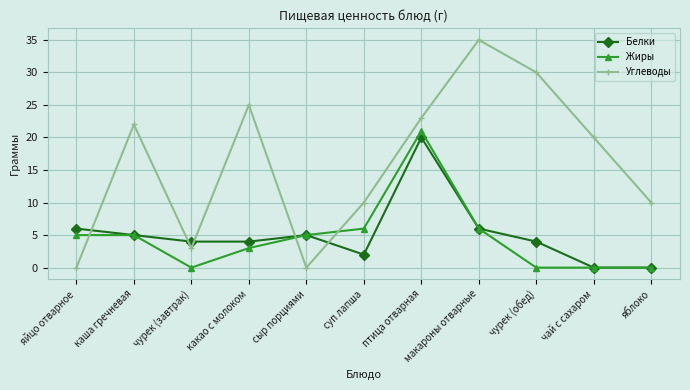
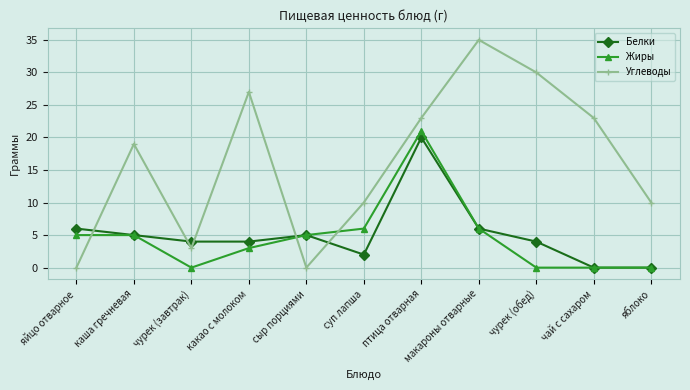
  {
    "Углеводы": {
      "яйцо отварное": 0,
-     "каша гречневая": 22,
+     "каша гречневая": 19,
      "чурек (завтрак)": 3,
-     "какао с молоком": 25,
+     "какао с молоком": 27,
      "сыр порциями": 0,
      "суп лапша": 10,
      "птица отварная": 23,
      "макароны отварные": 35,
      "чурек (обед)": 30,
-     "чай с сахаром": 20,
+     "чай с сахаром": 23,
      "яблоко": 10
    }
  }
